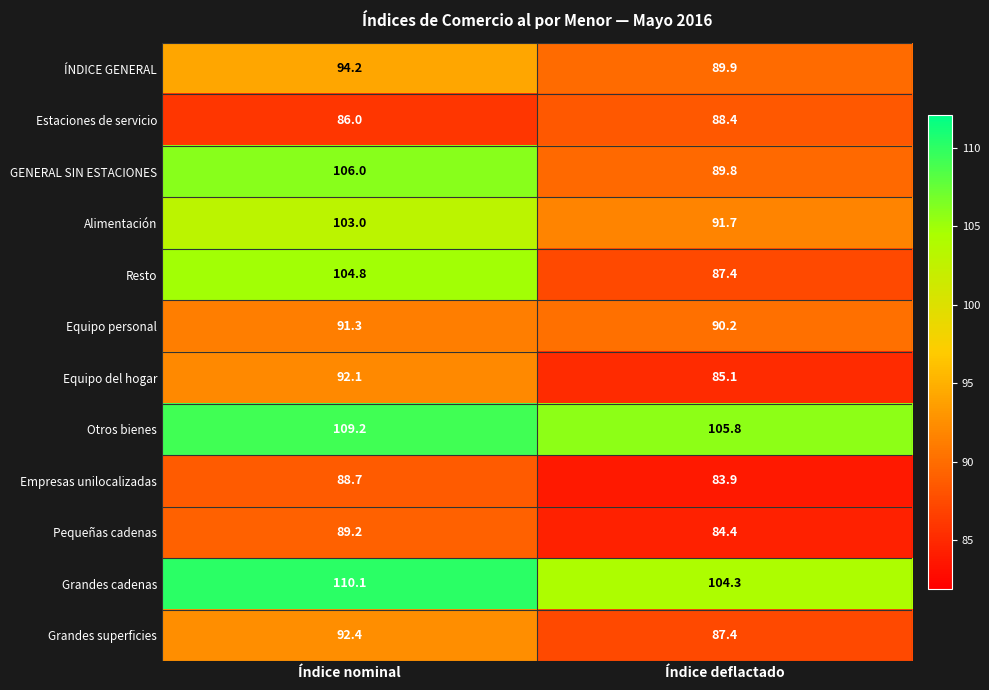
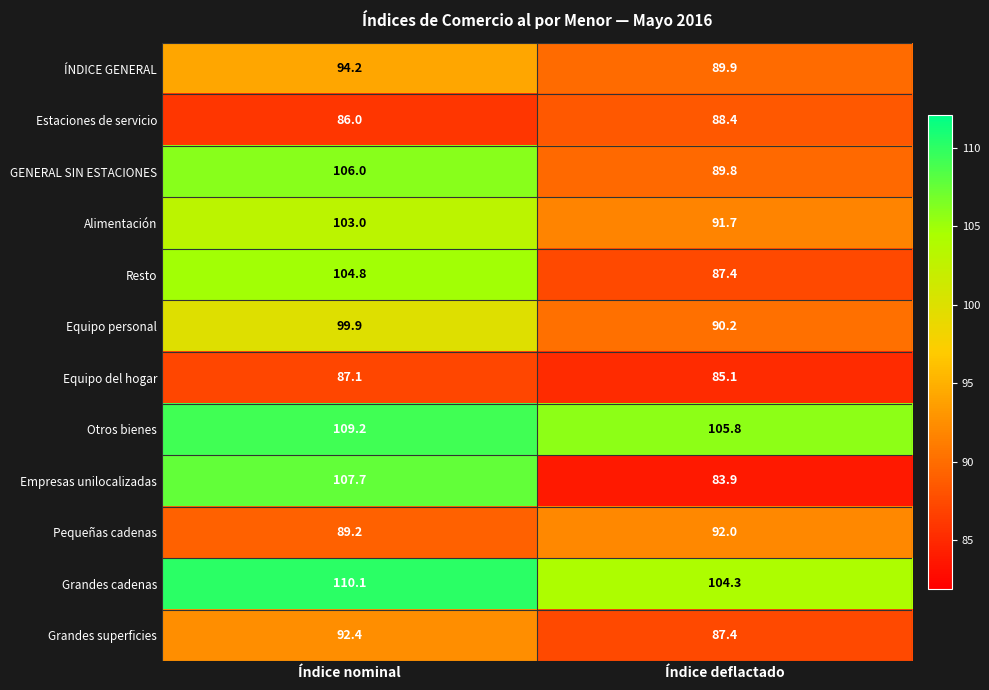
  {
    "ÍNDICE GENERAL": {
      "Índice nominal": 94.2,
      "Índice deflactado": 89.9
    },
    "Estaciones de servicio": {
      "Índice nominal": 86.0,
      "Índice deflactado": 88.4
    },
    "GENERAL SIN ESTACIONES": {
      "Índice nominal": 106.0,
      "Índice deflactado": 89.8
    },
    "Alimentación": {
      "Índice nominal": 103.0,
      "Índice deflactado": 91.7
    },
    "Resto": {
      "Índice nominal": 104.8,
      "Índice deflactado": 87.4
    },
    "Equipo personal": {
-     "Índice nominal": 91.3,
+     "Índice nominal": 99.9,
      "Índice deflactado": 90.2
    },
    "Equipo del hogar": {
-     "Índice nominal": 92.1,
+     "Índice nominal": 87.1,
      "Índice deflactado": 85.1
    },
    "Otros bienes": {
      "Índice nominal": 109.2,
      "Índice deflactado": 105.8
    },
    "Empresas unilocalizadas": {
-     "Índice nominal": 88.7,
+     "Índice nominal": 107.7,
      "Índice deflactado": 83.9
    },
    "Pequeñas cadenas": {
      "Índice nominal": 89.2,
-     "Índice deflactado": 84.4
+     "Índice deflactado": 92.0
    },
    "Grandes cadenas": {
      "Índice nominal": 110.1,
      "Índice deflactado": 104.3
    },
    "Grandes superficies": {
      "Índice nominal": 92.4,
      "Índice deflactado": 87.4
    }
  }
